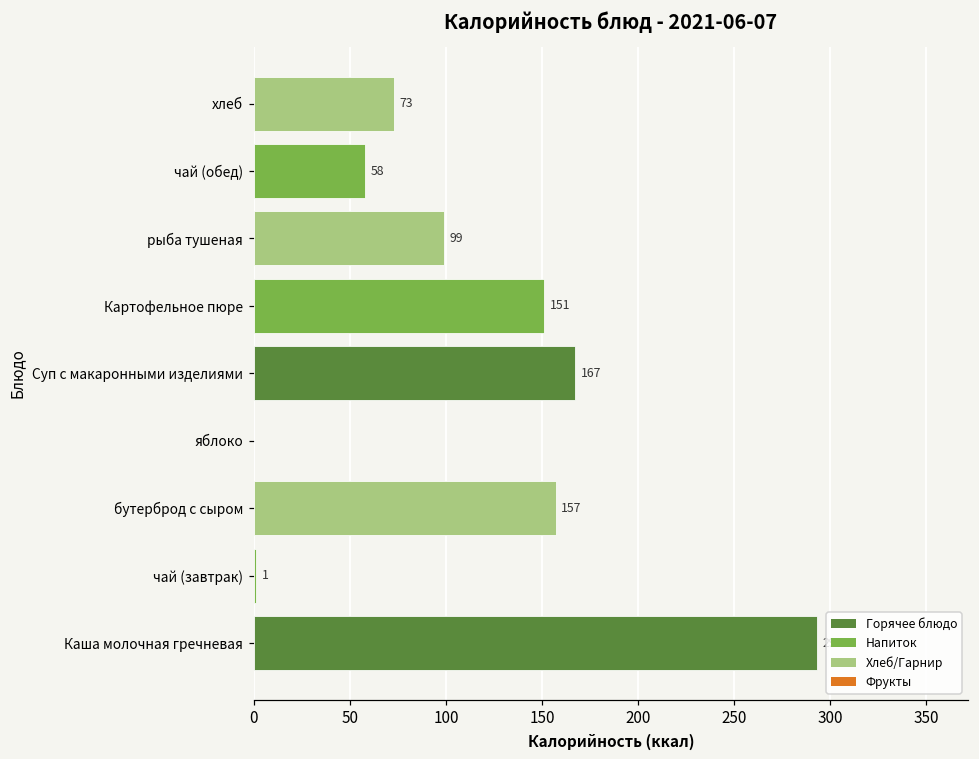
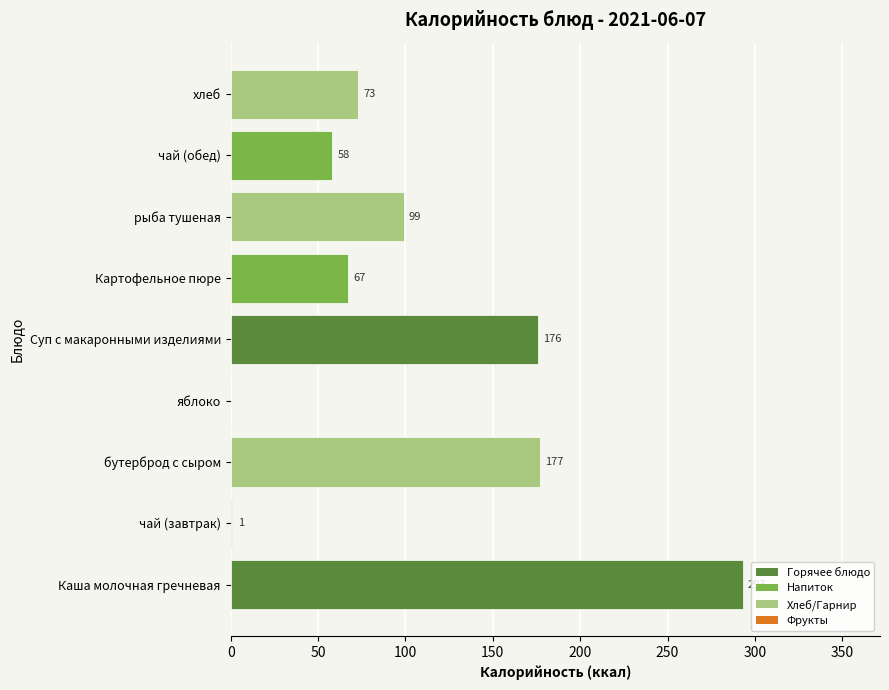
  {
    "хлеб": 73,
    "чай (обед)": 58,
    "рыба тушеная": 99,
-   "Картофельное пюре": 151,
-   "Суп с макаронными изделиями": 167,
-   "бутерброд с сыром": 157,
+   "Картофельное пюре": 67,
+   "Суп с макаронными изделиями": 176,
+   "бутерброд с сыром": 177,
    "чай (завтрак)": 1
  }
